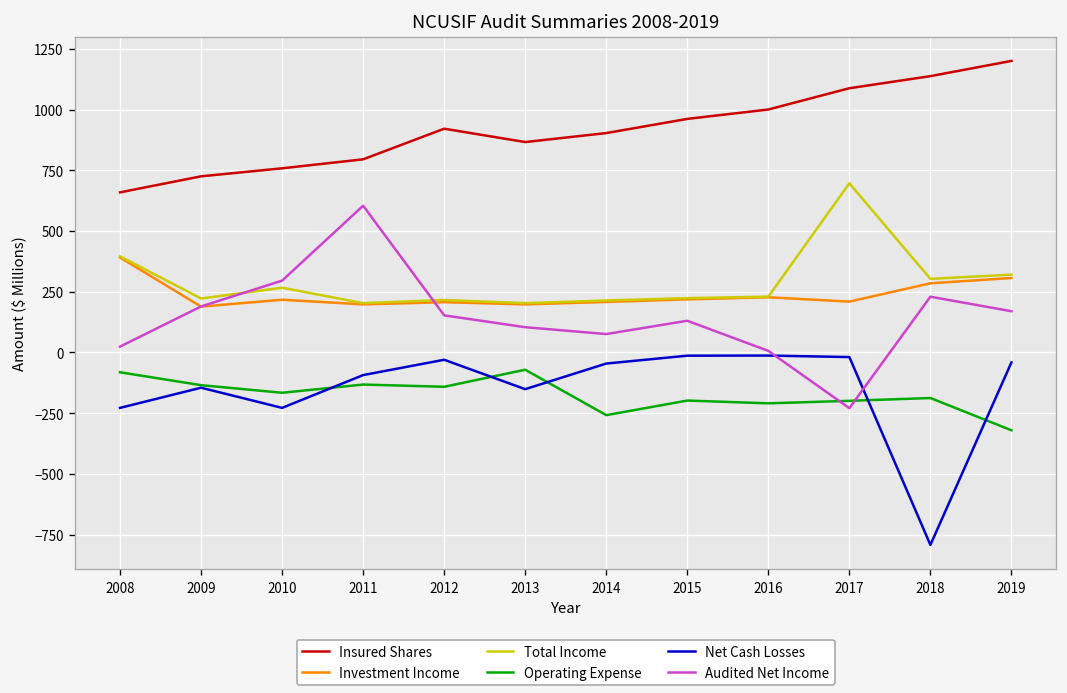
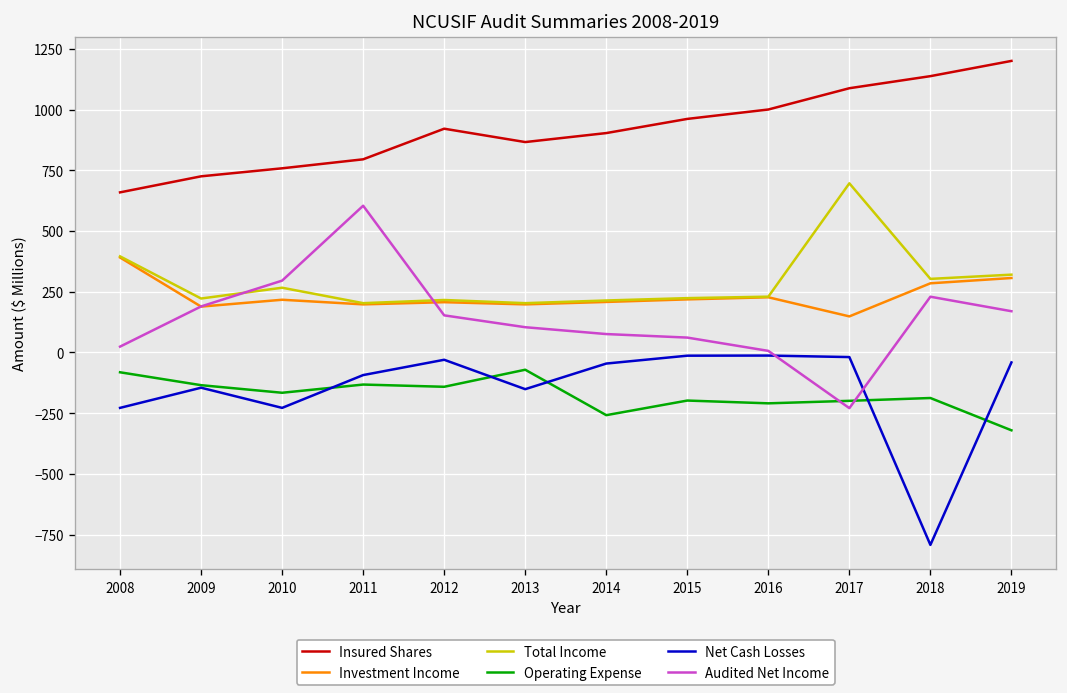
  {
    "Insured Shares": {
      "2008": 660,
      "2009": 730,
      "2010": 760,
      "2011": 800,
      "2012": 920,
      "2013": 870,
      "2014": 900,
      "2015": 960,
      "2016": 1000,
      "2017": 1090,
      "2018": 1140,
      "2019": 1200
    },
    "Investment Income": {
      "2010": 220,
-     "2017": 210,
+     "2017": 150,
      "2018": 280,
      "2019": 310
    },
    "Total Income": {
      "2009": 220,
      "2010": 270,
      "2017": 700,
      "2018": 300,
      "2019": 320
    },
    "Operating Expense": {
      "2008": -80,
      "2010": -170,
      "2011": -130,
      "2012": -140,
      "2013": -70,
      "2014": -260,
      "2015": -200,
      "2016": -210,
      "2017": -200,
      "2018": -190,
      "2019": -320
    },
    "Net Cash Losses": {
      "2008": -230,
      "2010": -230,
      "2011": -90,
      "2012": -30,
      "2013": -150,
      "2014": -50,
      "2015": -10,
      "2016": -10,
      "2017": -20,
      "2018": -790,
      "2019": -40
    },
    "Audited Net Income": {
      "2008": 20,
      "2010": 300,
      "2011": 600,
      "2012": 150,
      "2013": 100,
      "2014": 80,
-     "2015": 130,
+     "2015": 60,
      "2016": 10,
      "2017": -230,
      "2018": 230,
      "2019": 170
    }
  }
